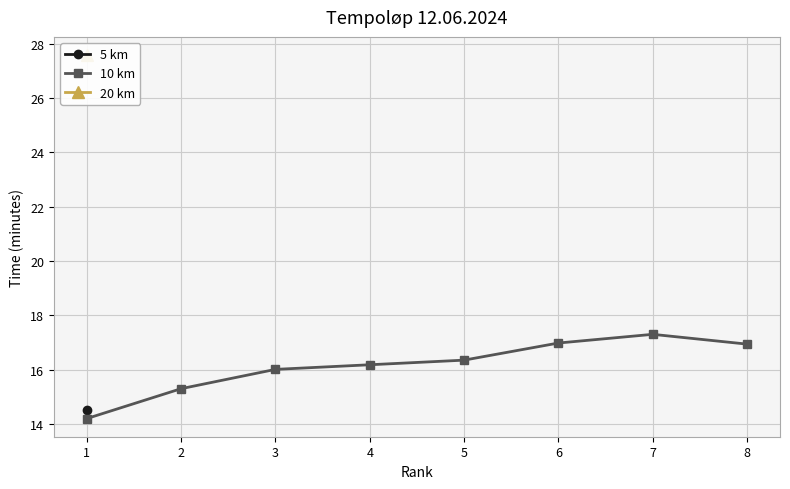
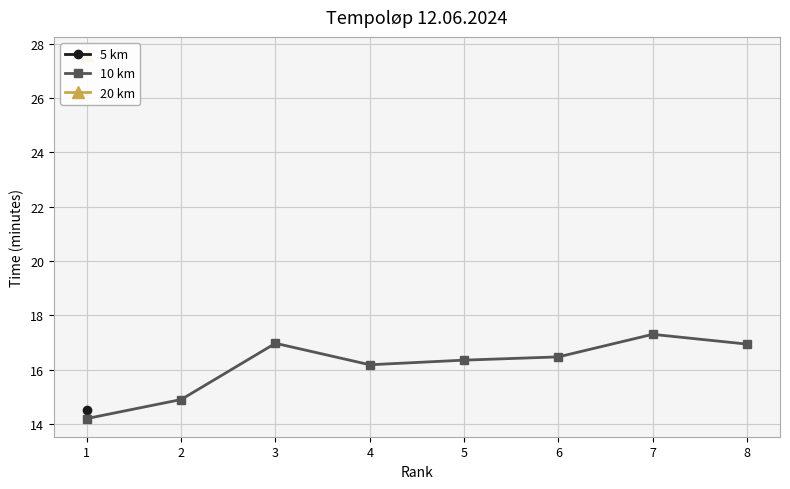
  {
    "5 km": {
      "1": 14.5
    },
    "10 km": {
      "1": 14.2,
-     "2": 15.3,
-     "3": 16.0,
+     "2": 14.9,
+     "3": 17.0,
      "4": 16.2,
      "5": 16.4,
-     "6": 17.0,
+     "6": 16.5,
      "7": 17.3,
      "8": 16.9
    }
  }
